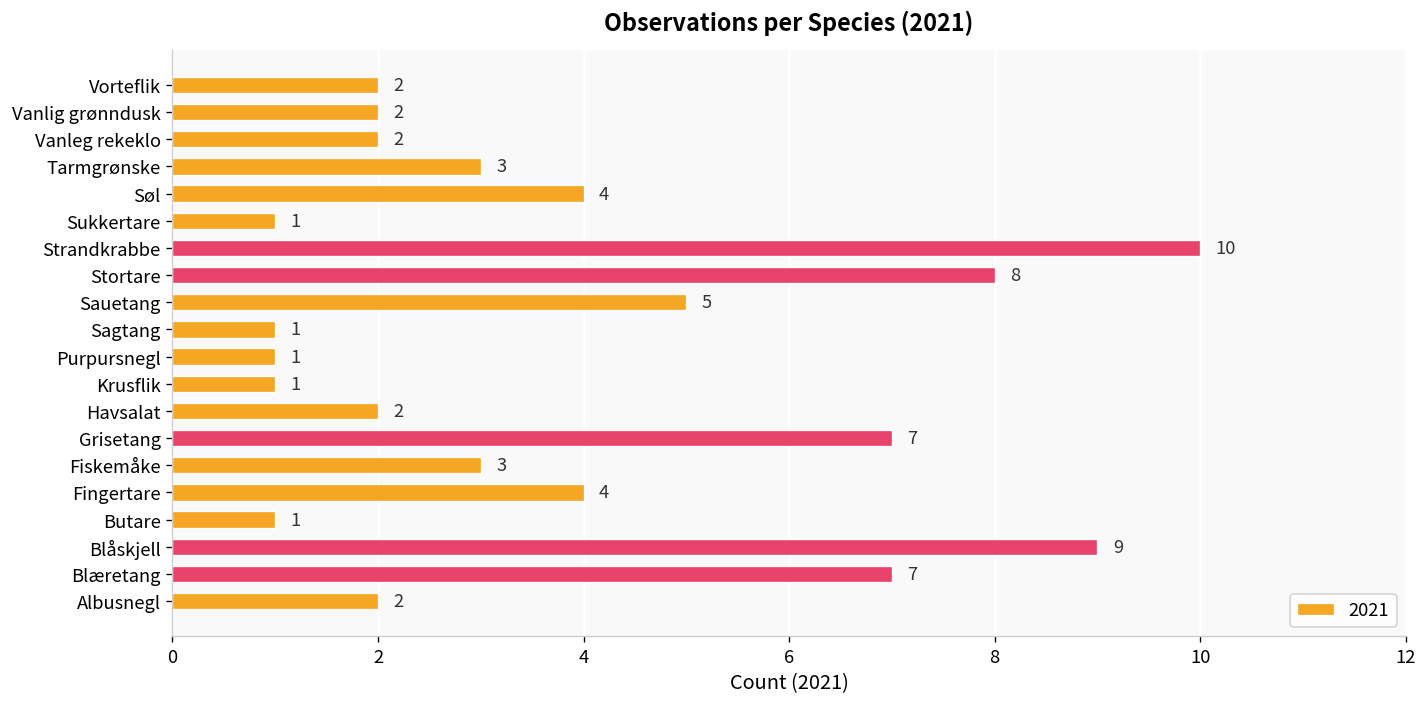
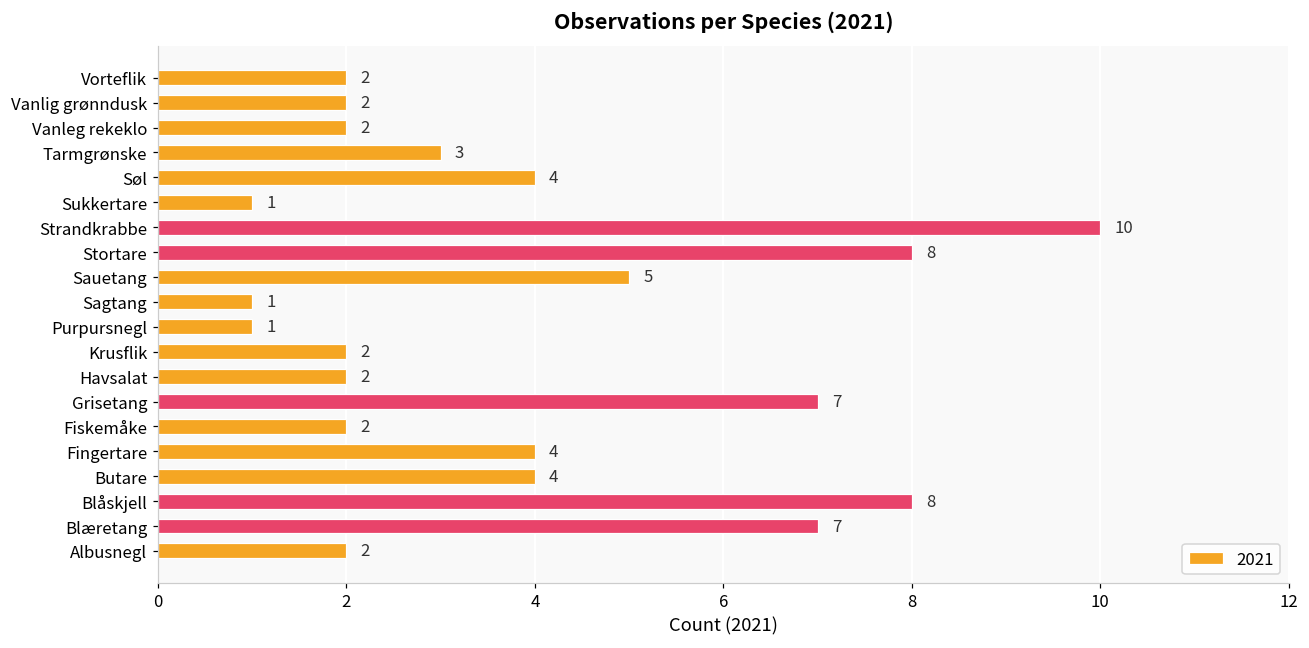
  {
    "Vorteflik": 2,
    "Vanlig grønndusk": 2,
    "Vanleg rekeklo": 2,
    "Tarmgrønske": 3,
    "Søl": 4,
    "Sukkertare": 1,
    "Strandkrabbe": 10,
    "Stortare": 8,
    "Sauetang": 5,
    "Sagtang": 1,
    "Purpursnegl": 1,
-   "Krusflik": 1,
+   "Krusflik": 2,
    "Havsalat": 2,
    "Grisetang": 7,
-   "Fiskemåke": 3,
+   "Fiskemåke": 2,
    "Fingertare": 4,
-   "Butare": 1,
-   "Blåskjell": 9,
+   "Butare": 4,
+   "Blåskjell": 8,
    "Blæretang": 7,
    "Albusnegl": 2
  }
